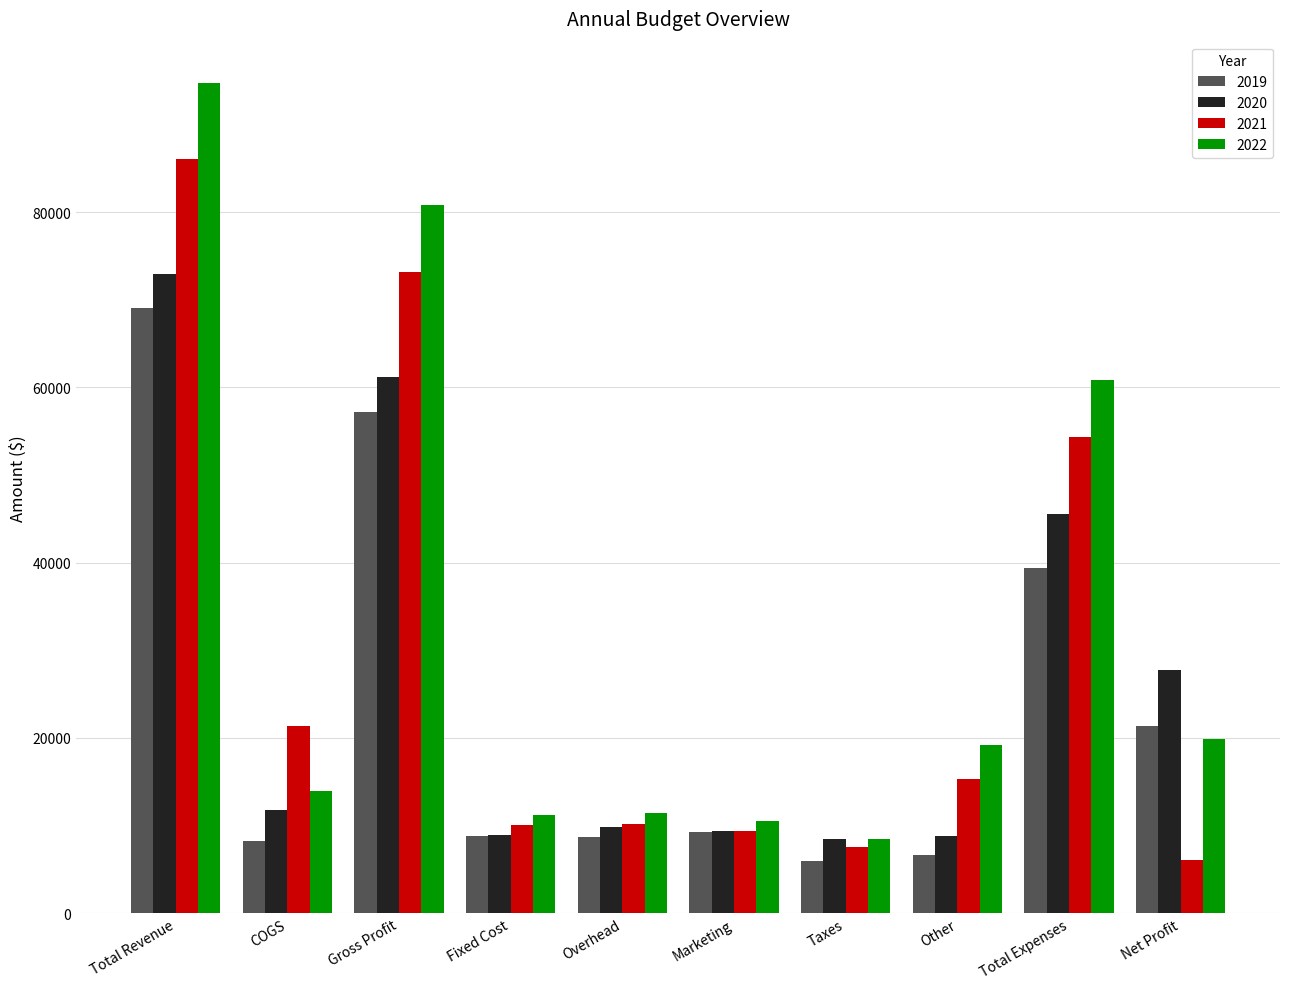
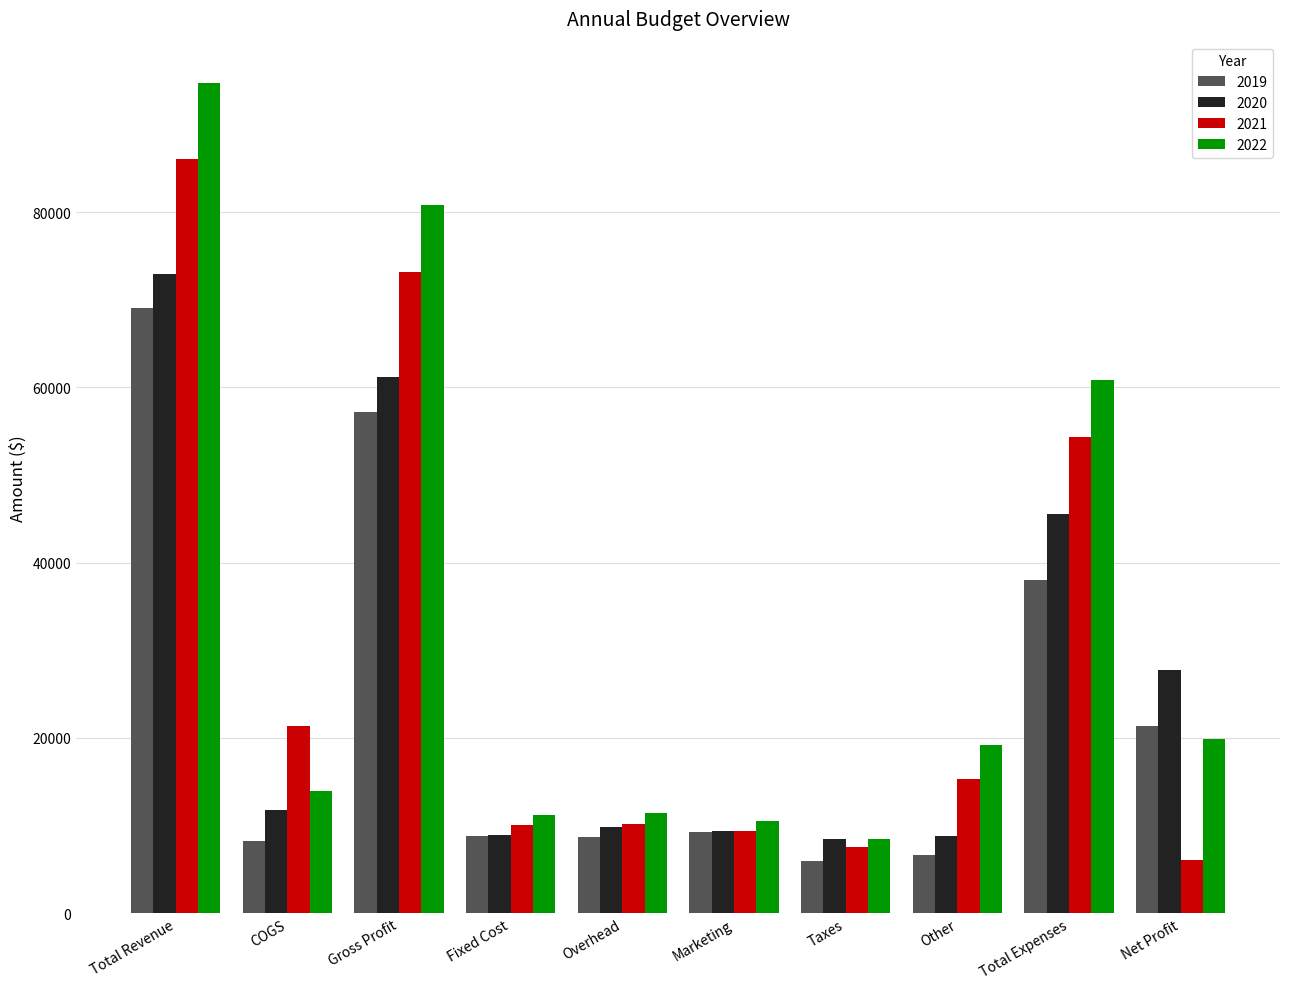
  {
    "2019": {
      "Total Revenue": 69000,
      "COGS": 8000,
      "Gross Profit": 57000,
      "Fixed Cost": 9000,
      "Overhead": 9000,
      "Marketing": 9000,
      "Taxes": 6000,
      "Other": 7000,
-     "Total Expenses": 39000,
+     "Total Expenses": 38000,
      "Net Profit": 21000
    },
    "2020": {
      "Total Revenue": 73000,
      "COGS": 12000,
      "Gross Profit": 61000,
      "Fixed Cost": 9000,
      "Overhead": 10000,
      "Marketing": 9000,
      "Taxes": 9000,
      "Other": 9000,
      "Total Expenses": 46000,
      "Net Profit": 28000
    },
    "2021": {
      "Total Revenue": 86000,
      "COGS": 21000,
      "Gross Profit": 73000,
      "Fixed Cost": 10000,
      "Overhead": 10000,
      "Marketing": 9000,
      "Taxes": 8000,
      "Other": 15000,
      "Total Expenses": 54000,
      "Net Profit": 6000
    },
    "2022": {
      "Total Revenue": 95000,
      "COGS": 14000,
      "Gross Profit": 81000,
      "Fixed Cost": 11000,
      "Overhead": 11000,
      "Marketing": 11000,
      "Taxes": 8000,
      "Other": 19000,
      "Total Expenses": 61000,
      "Net Profit": 20000
    }
  }
